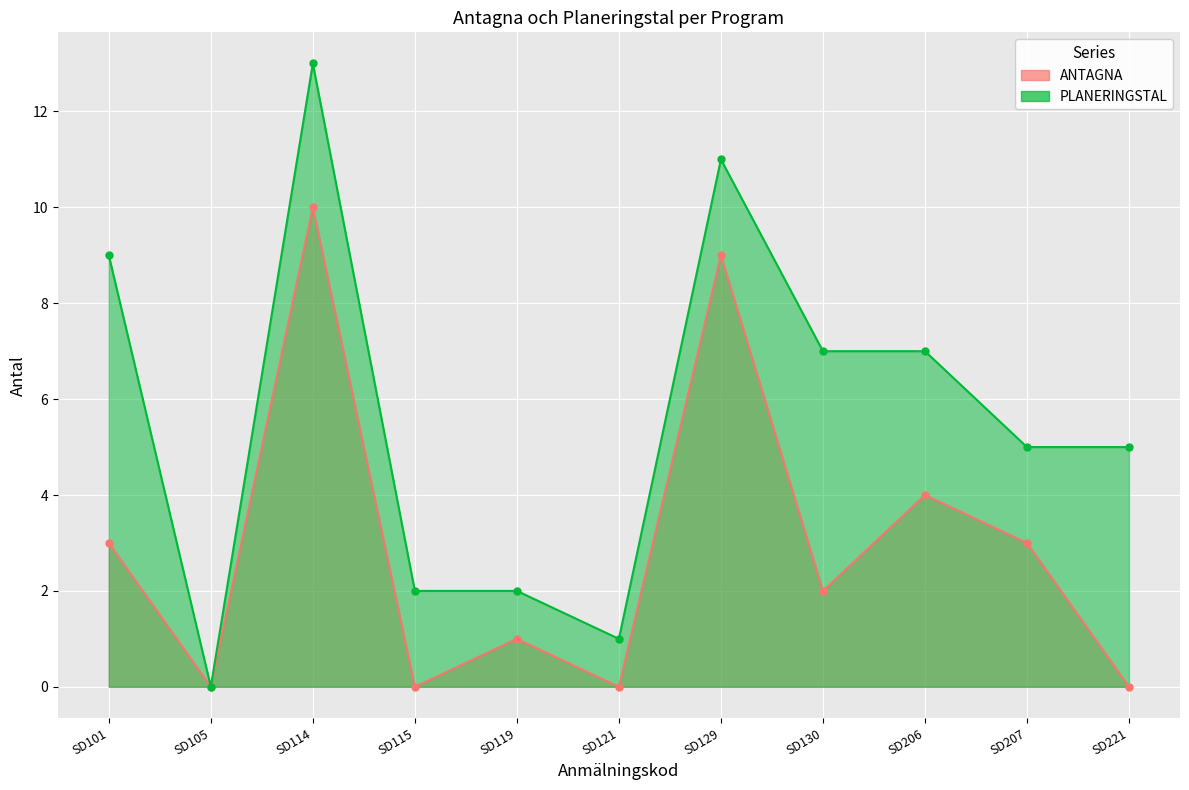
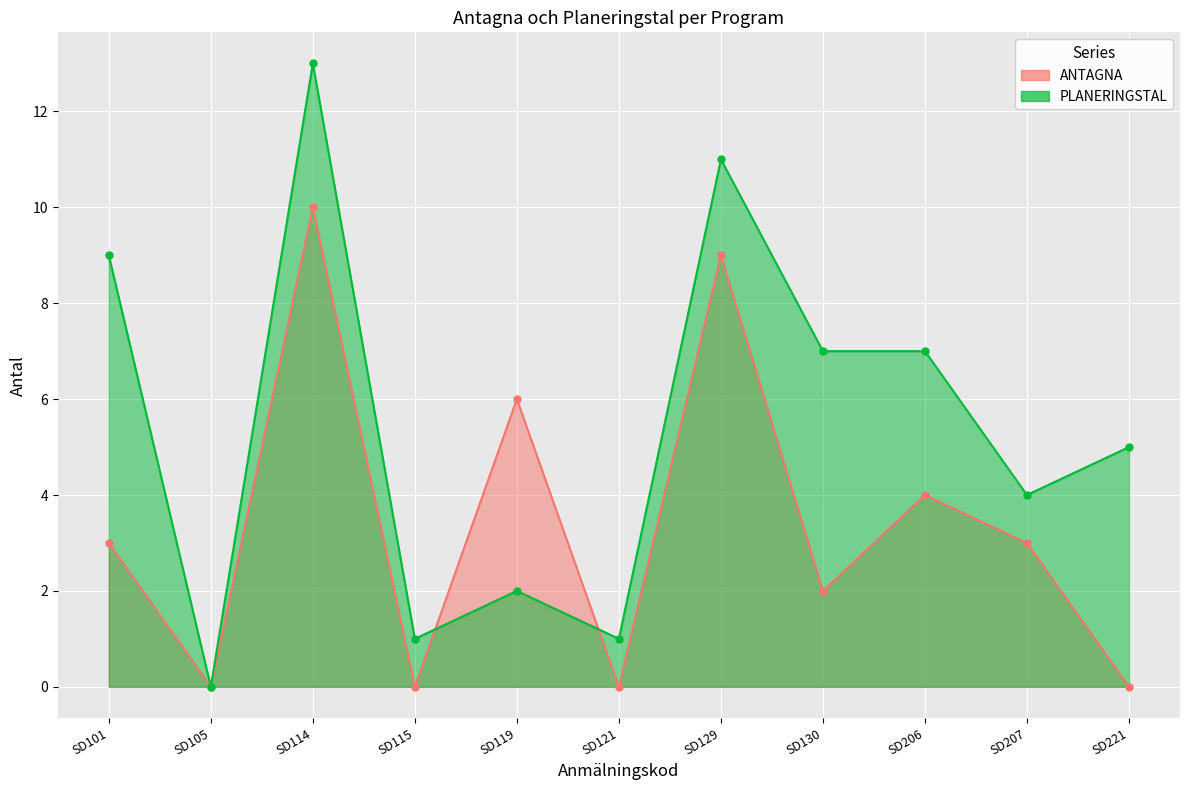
  {
    "ANTAGNA": {
      "SD101": 3,
      "SD114": 10,
      "SD115": 0,
-     "SD119": 1,
+     "SD119": 6,
      "SD121": 0,
      "SD129": 9,
      "SD130": 2,
      "SD206": 4,
      "SD207": 3,
      "SD221": 0
    },
    "PLANERINGSTAL": {
      "SD101": 9,
      "SD114": 13,
-     "SD115": 2,
+     "SD115": 1,
      "SD119": 2,
      "SD121": 1,
      "SD129": 11,
      "SD130": 7,
      "SD206": 7,
-     "SD207": 5,
+     "SD207": 4,
      "SD221": 5
    }
  }
